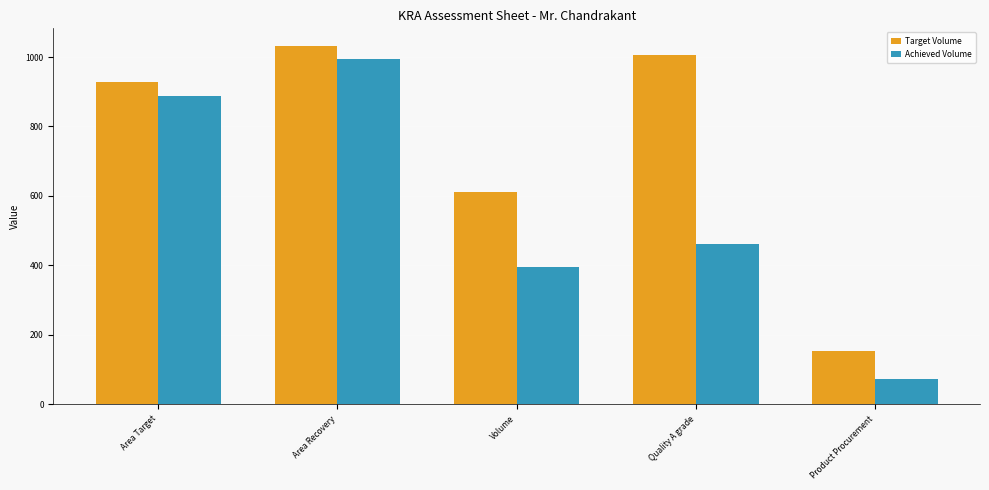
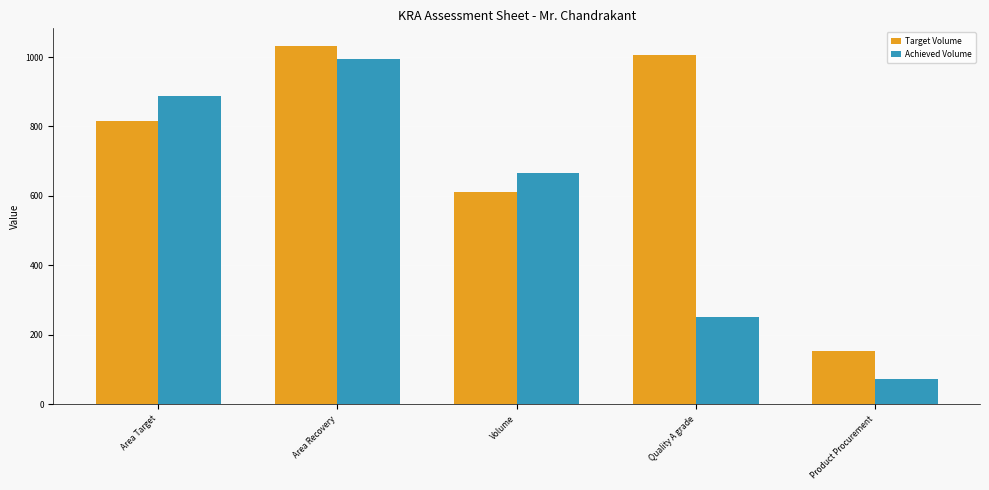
  {
    "Target Volume": {
-     "Area Target": 930,
+     "Area Target": 820,
      "Area Recovery": 1030,
      "Volume": 610,
      "Quality A grade": 1010,
      "Product Procurement": 150
    },
    "Achieved Volume": {
      "Area Target": 890,
      "Area Recovery": 1000,
-     "Volume": 390,
-     "Quality A grade": 460,
+     "Volume": 670,
+     "Quality A grade": 250,
      "Product Procurement": 70
    }
  }
